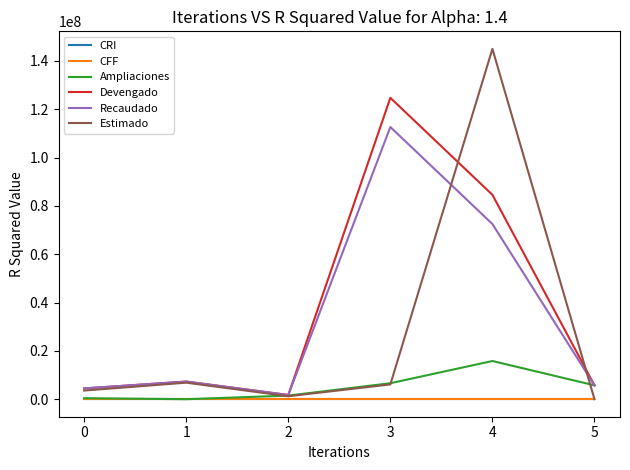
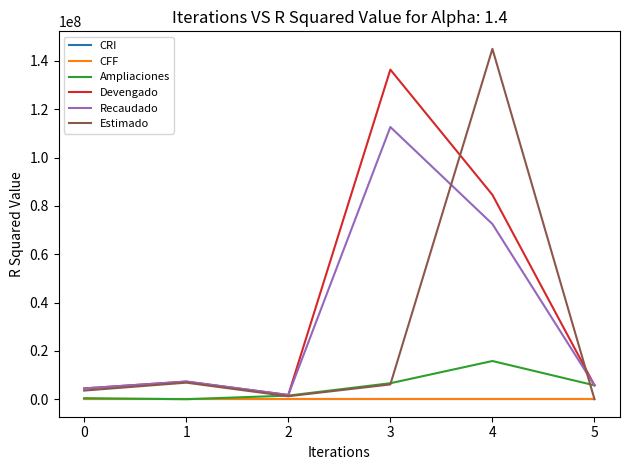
  {
    "CFF": {
      "2": 0,
      "3": 0,
      "4": 0
    },
    "Ampliaciones": {
      "4": 16000000
    },
    "Devengado": {
-     "3": 125000000,
+     "3": 136000000,
      "4": 85000000
    },
    "Recaudado": {
      "3": 113000000,
      "4": 73000000
    },
    "Estimado": {
      "4": 145000000
    }
  }
